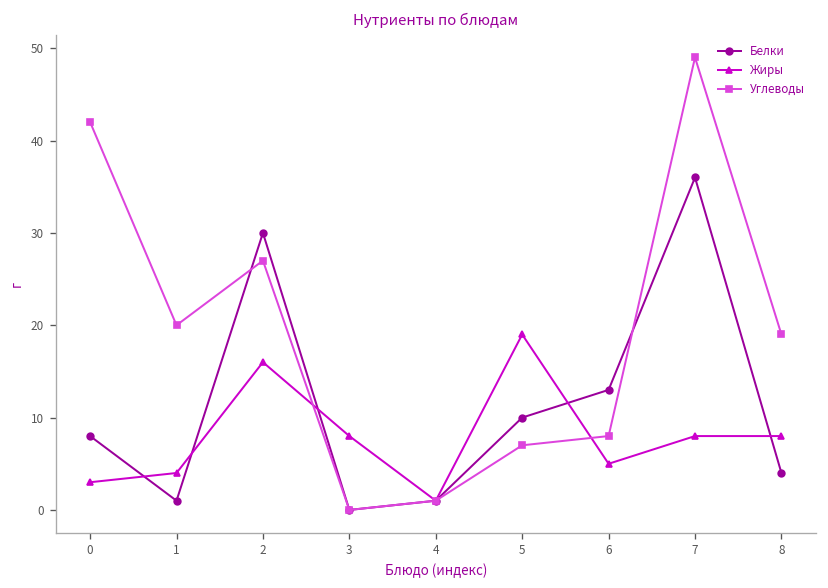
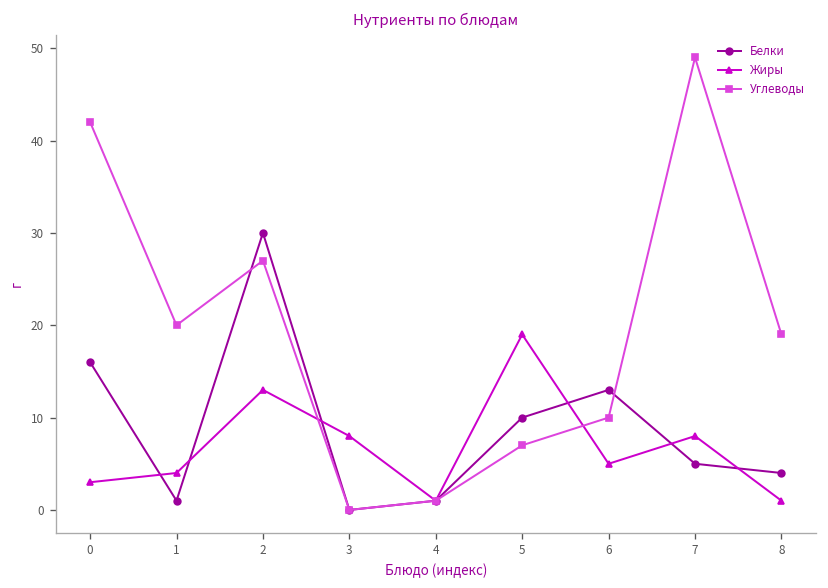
  {
    "Белки": {
-     "0": 8,
+     "0": 16,
      "1": 1,
      "2": 30,
      "5": 10,
      "6": 13,
-     "7": 36,
+     "7": 5,
      "8": 4
    },
    "Жиры": {
      "0": 3,
      "1": 4,
-     "2": 16,
+     "2": 13,
      "3": 8,
      "5": 19,
      "6": 5,
      "7": 8,
-     "8": 8
+     "8": 1
    },
    "Углеводы": {
      "0": 42,
      "1": 20,
      "2": 27,
      "5": 7,
-     "6": 8,
+     "6": 10,
      "7": 49,
      "8": 19
    }
  }
